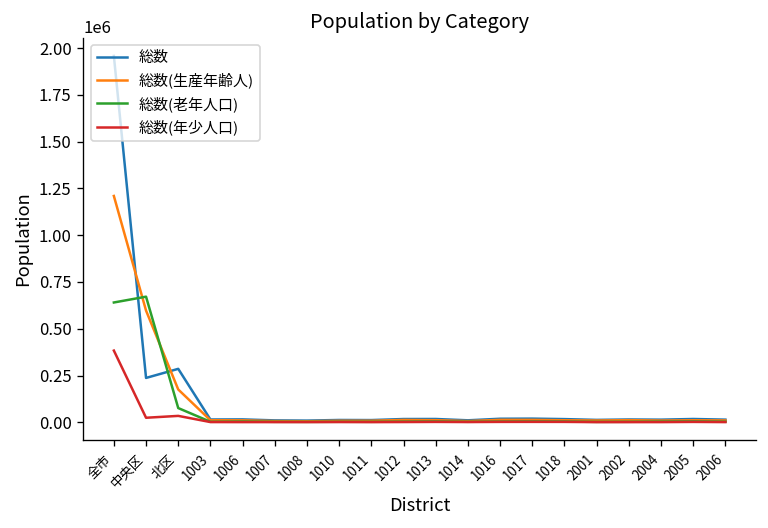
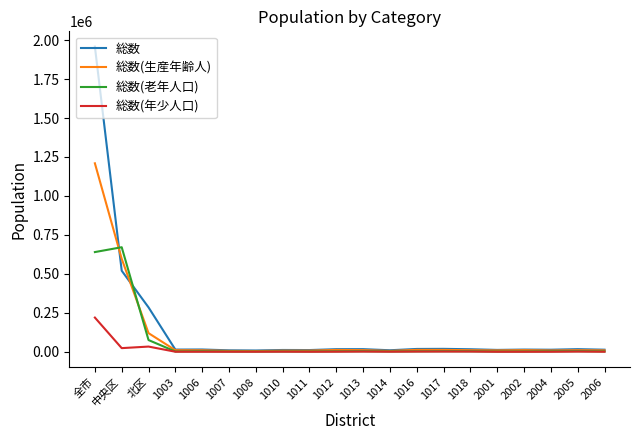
  {
    "総数": {
-     "中央区": 240000,
+     "中央区": 520000,
      "北区": 290000
    },
    "総数(生産年齢人)": {
      "全市": 1210000,
      "中央区": 600000,
-     "北区": 180000
+     "北区": 120000
    },
    "総数(老年人口)": {
      "全市": 640000,
      "中央区": 670000,
      "北区": 80000
    },
    "総数(年少人口)": {
-     "全市": 380000,
+     "全市": 220000,
      "中央区": 20000,
      "北区": 30000
    }
  }
